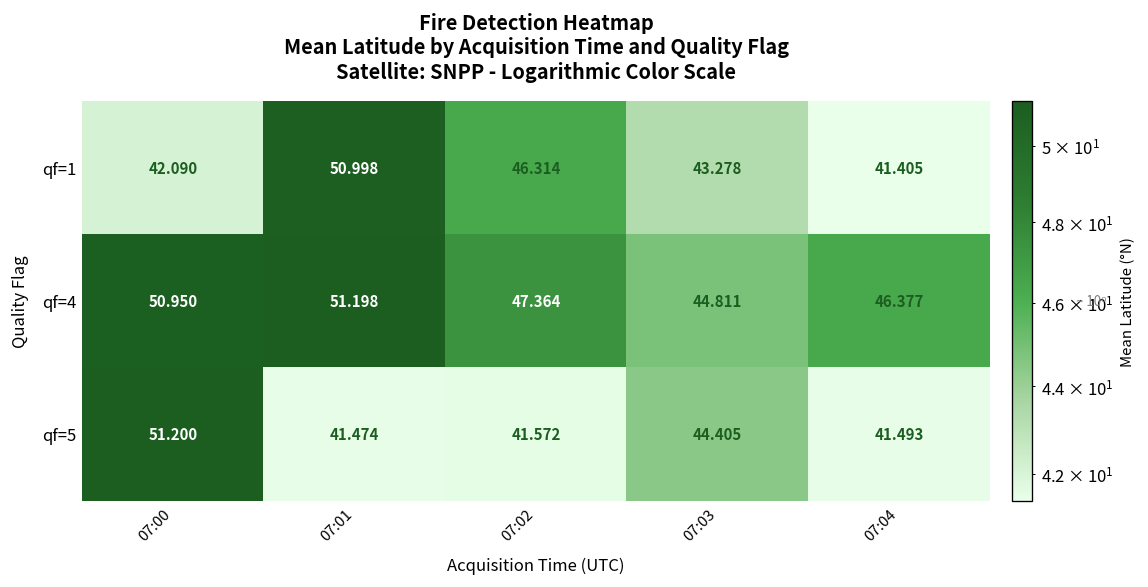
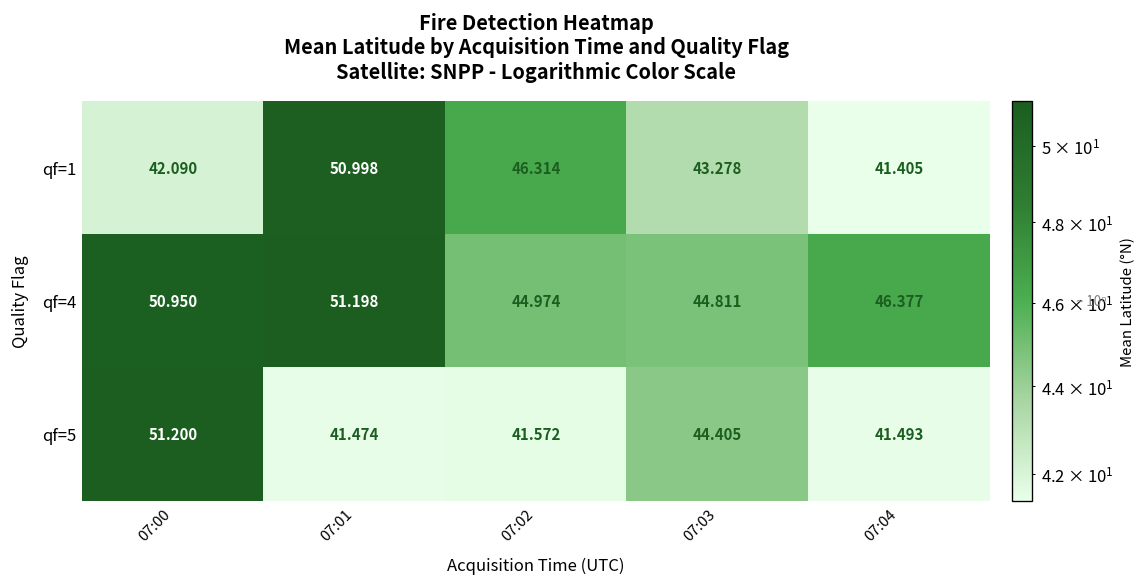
  {
    "qf=1": {
      "07:00": 42.090,
      "07:01": 50.998,
      "07:02": 46.314,
      "07:03": 43.278,
      "07:04": 41.405
    },
    "qf=4": {
      "07:00": 50.950,
      "07:01": 51.198,
-     "07:02": 47.364,
+     "07:02": 44.974,
      "07:03": 44.811,
      "07:04": 46.377
    },
    "qf=5": {
      "07:00": 51.200,
      "07:01": 41.474,
      "07:02": 41.572,
      "07:03": 44.405,
      "07:04": 41.493
    }
  }
